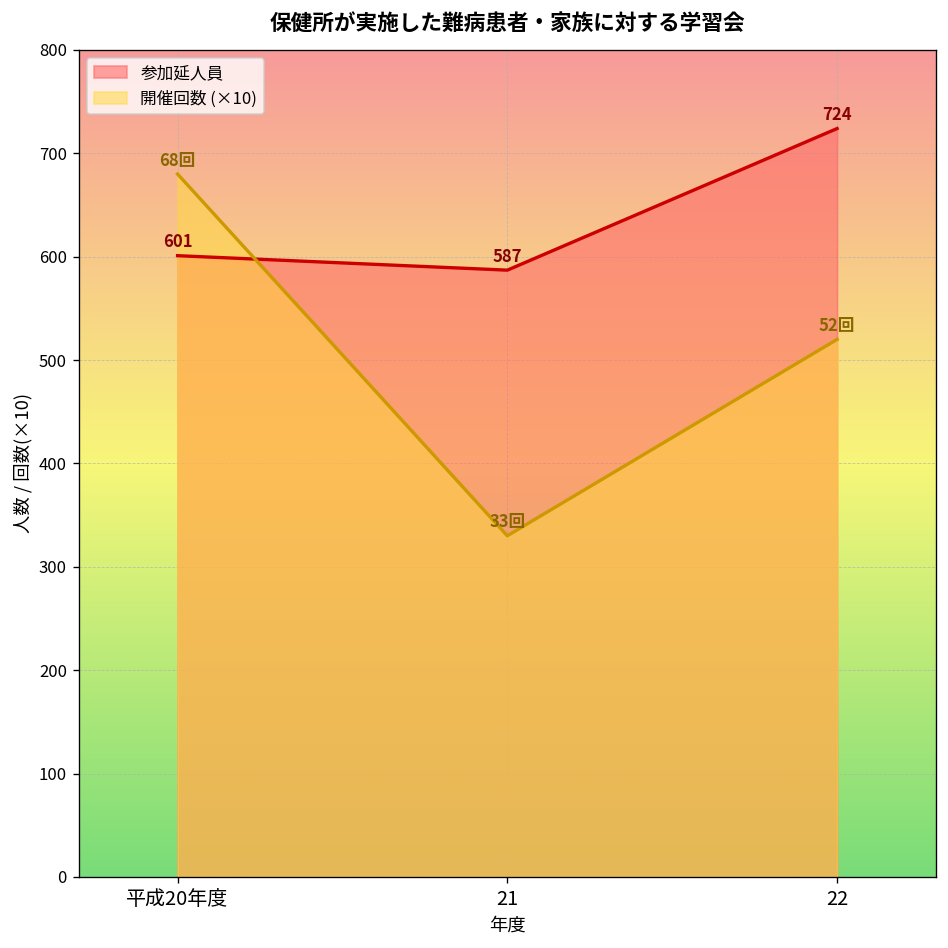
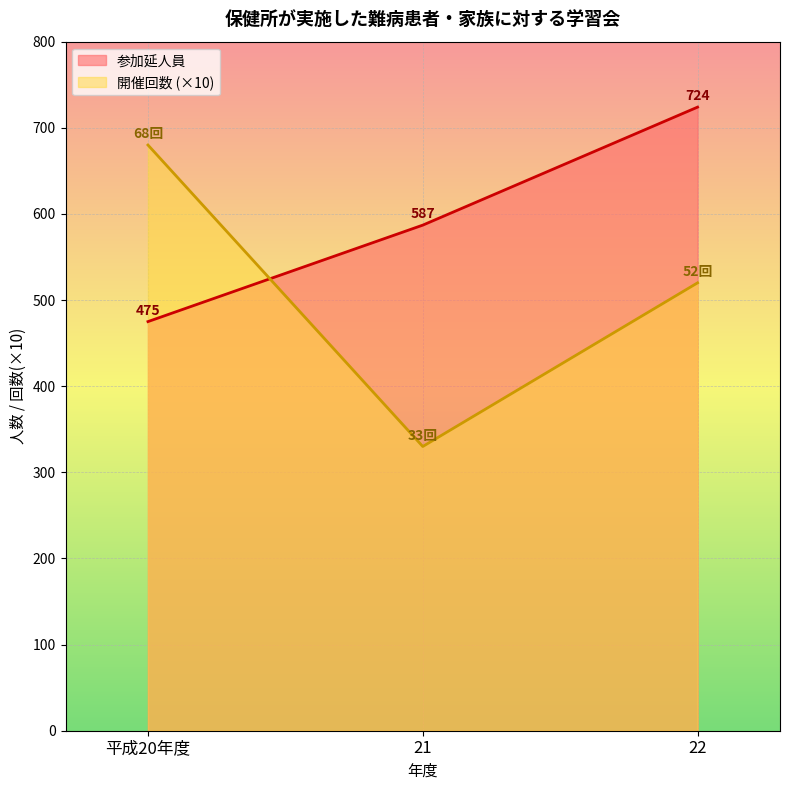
  {
    "参加延人員": {
-     "平成20年度": 601,
+     "平成20年度": 475,
      "21": 587,
      "22": 724
    }
  }
